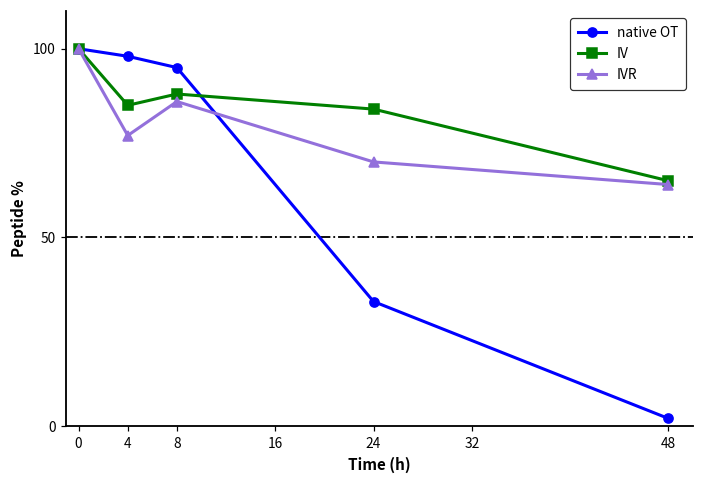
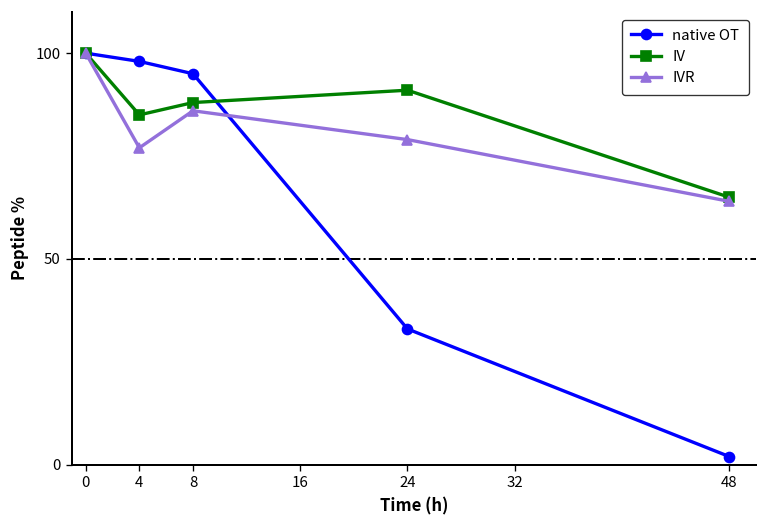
  {
    "native OT": {
      "4": 98,
      "8": 95,
      "24": 33,
      "48": 2
    },
    "IV": {
      "4": 85,
      "8": 88,
-     "24": 84,
+     "24": 91,
      "48": 65
    },
    "IVR": {
      "4": 77,
      "8": 86,
-     "24": 70,
+     "24": 79,
      "48": 64
    }
  }
